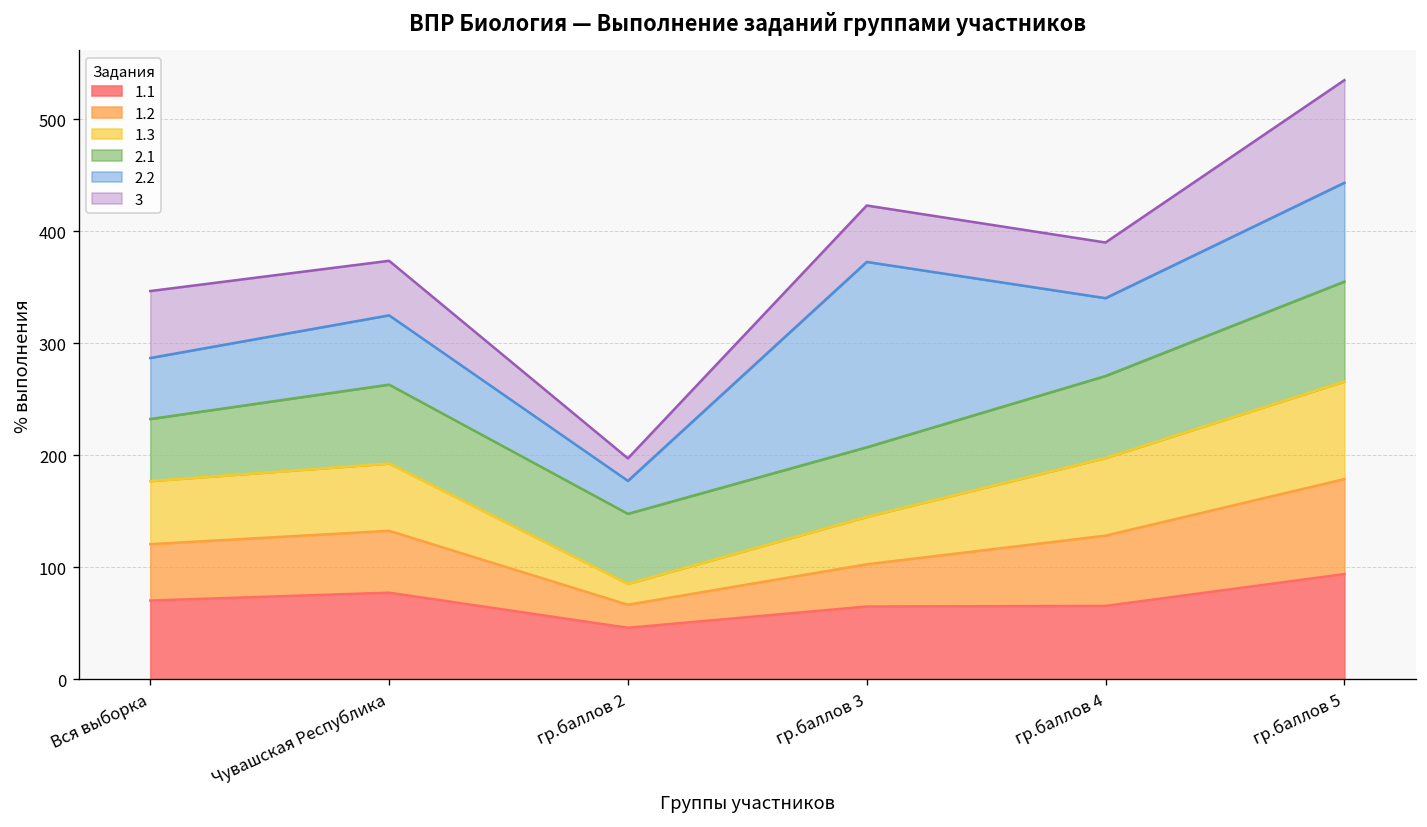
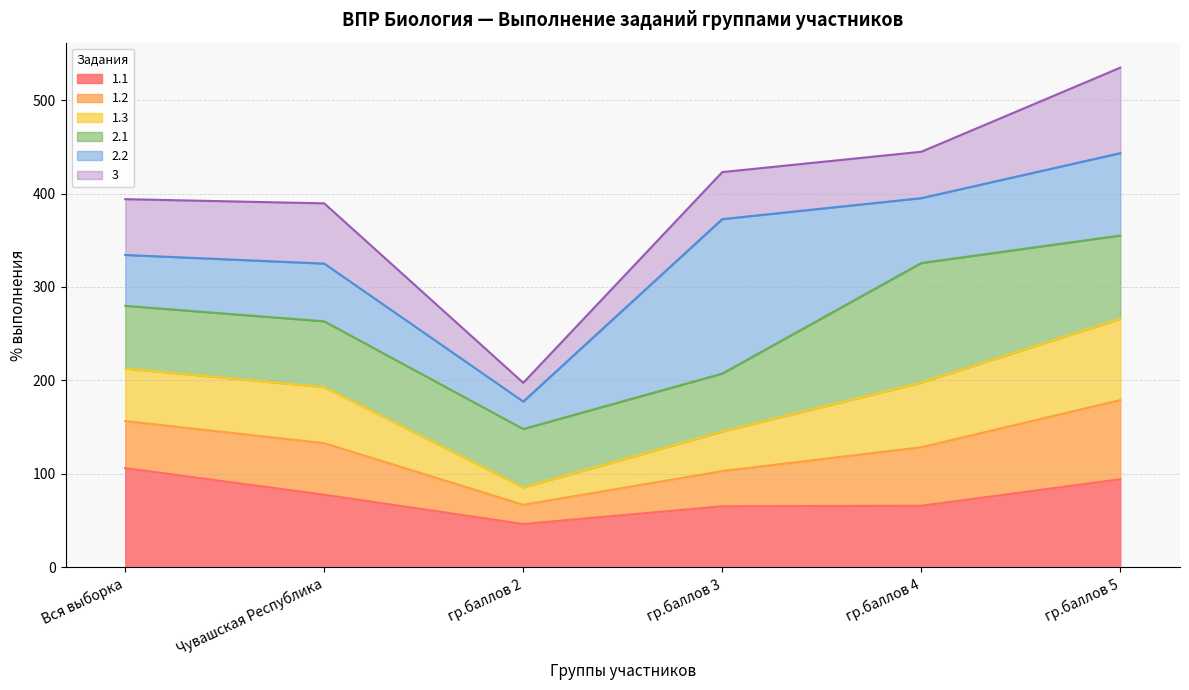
  {
    "1.1": {
-     "Вся выборка": 70,
+     "Вся выборка": 110,
      "Чувашская Республика": 80,
      "гр.баллов 2": 50,
      "гр.баллов 3": 70,
      "гр.баллов 4": 70,
      "гр.баллов 5": 90
    },
    "2.1": {
-     "Вся выборка": 60,
+     "Вся выборка": 70,
      "Чувашская Республика": 70,
      "гр.баллов 2": 60,
      "гр.баллов 3": 60,
-     "гр.баллов 4": 70,
+     "гр.баллов 4": 130,
      "гр.баллов 5": 90
    },
    "2.2": {
      "Вся выборка": 50,
      "Чувашская Республика": 60,
      "гр.баллов 2": 30,
      "гр.баллов 3": 170,
      "гр.баллов 4": 70,
      "гр.баллов 5": 90
    },
    "3": {
      "Вся выборка": 60,
-     "Чувашская Республика": 50,
+     "Чувашская Республика": 60,
      "гр.баллов 2": 20,
      "гр.баллов 3": 50,
      "гр.баллов 4": 50,
      "гр.баллов 5": 90
    }
  }
